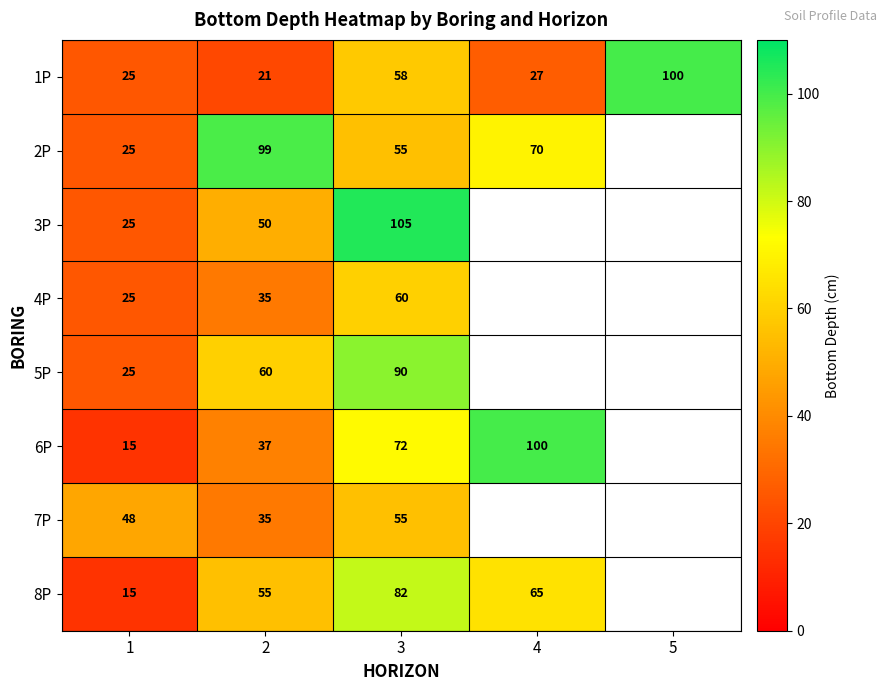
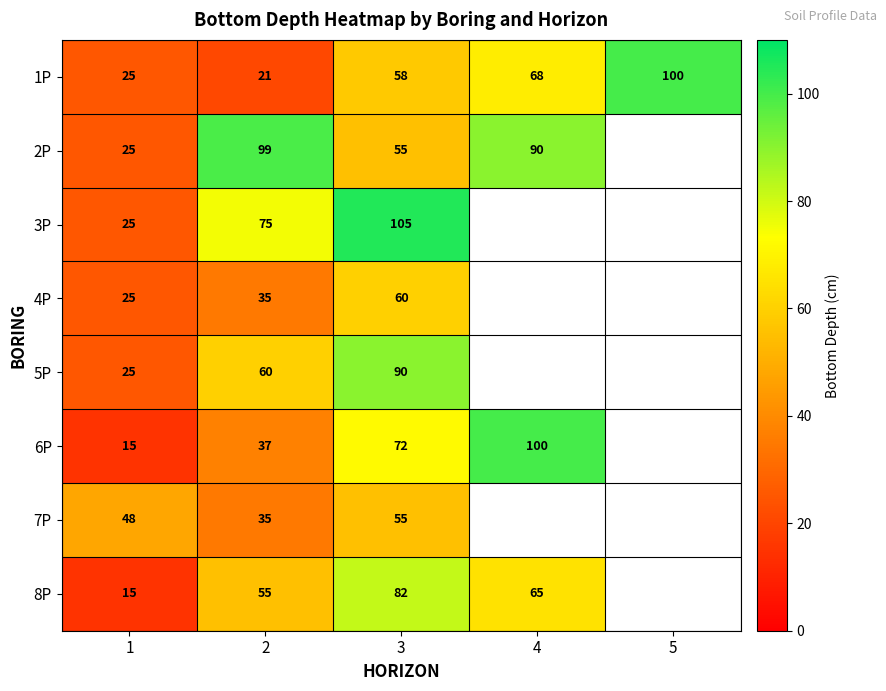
  {
    "1P": {
      "1": 25,
      "2": 21,
      "3": 58,
-     "4": 27,
+     "4": 68,
      "5": 100
    },
    "2P": {
      "1": 25,
      "2": 99,
      "3": 55,
-     "4": 70
+     "4": 90
    },
    "3P": {
      "1": 25,
-     "2": 50,
+     "2": 75,
      "3": 105
    },
    "4P": {
      "1": 25,
      "2": 35,
      "3": 60
    },
    "5P": {
      "1": 25,
      "2": 60,
      "3": 90
    },
    "6P": {
      "1": 15,
      "2": 37,
      "3": 72,
      "4": 100
    },
    "7P": {
      "1": 48,
      "2": 35,
      "3": 55
    },
    "8P": {
      "1": 15,
      "2": 55,
      "3": 82,
      "4": 65
    }
  }
